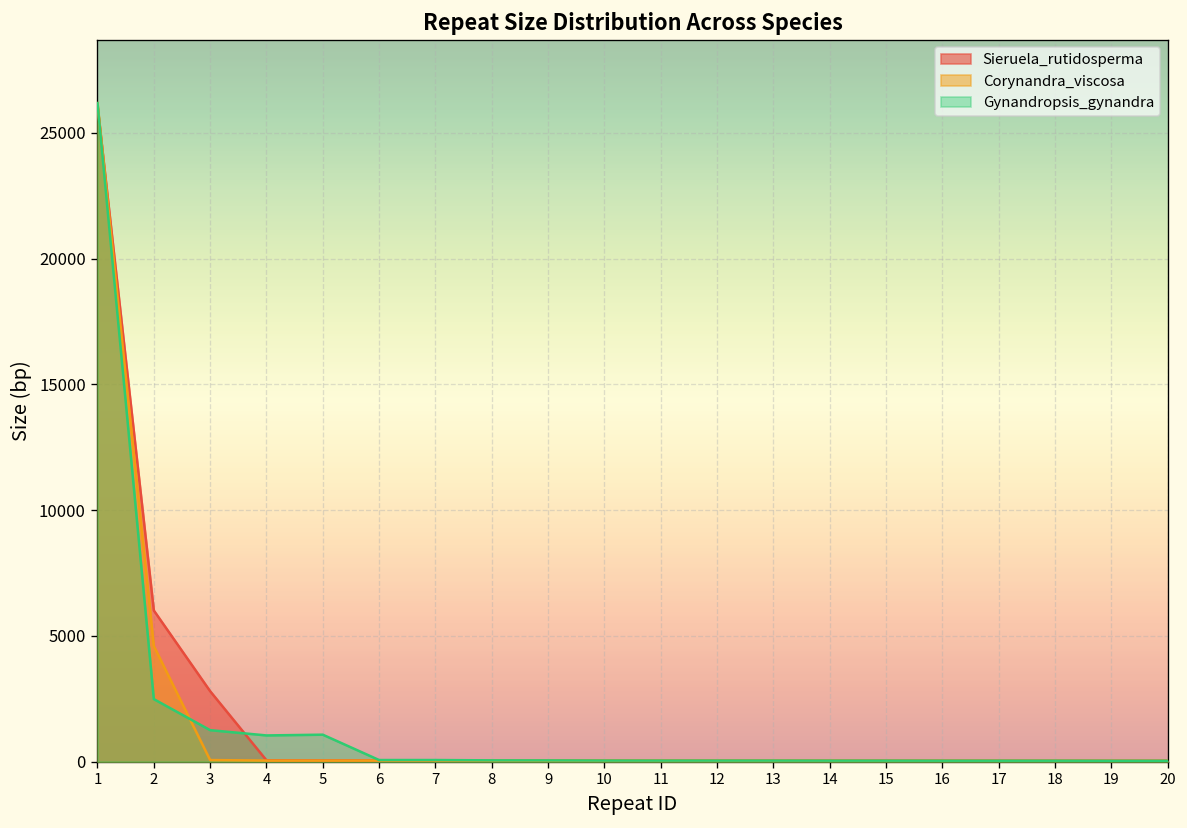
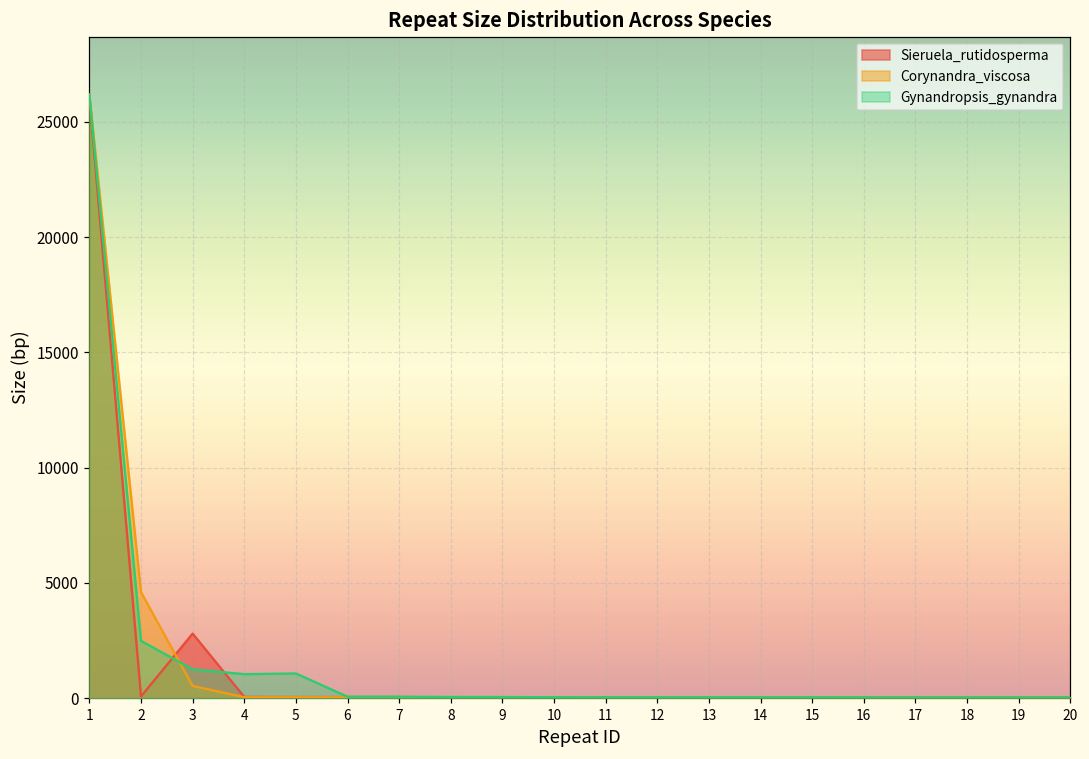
  {
    "Sieruela_rutidosperma": {
-     "2": 6000,
+     "2": 100,
      "3": 2800
    },
    "Corynandra_viscosa": {
      "2": 4600,
-     "3": 100
+     "3": 500
    },
    "Gynandropsis_gynandra": {
      "2": 2500,
      "3": 1300,
      "4": 1000,
      "5": 1100
    }
  }
